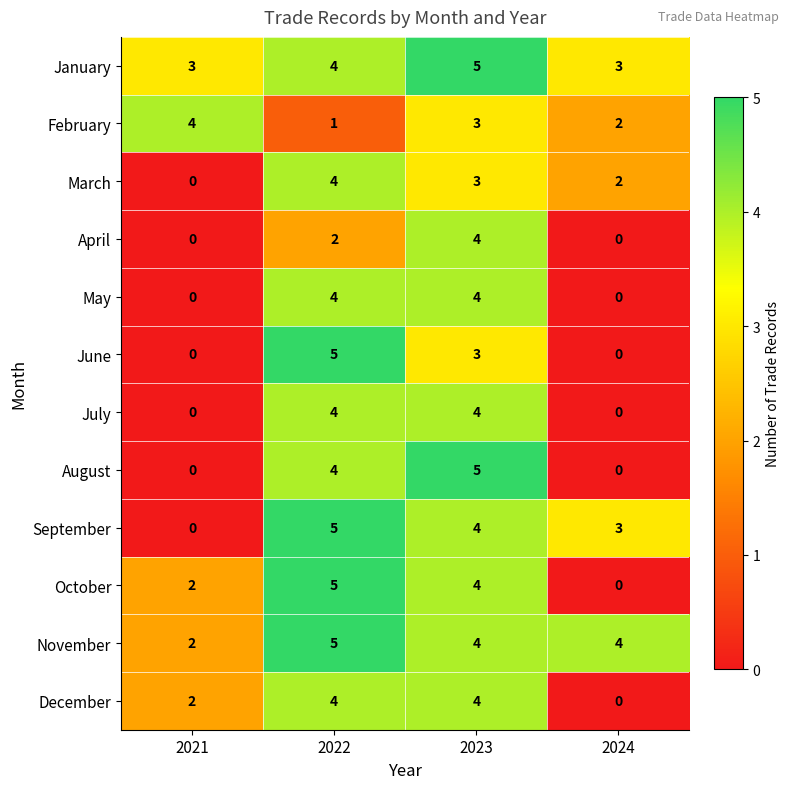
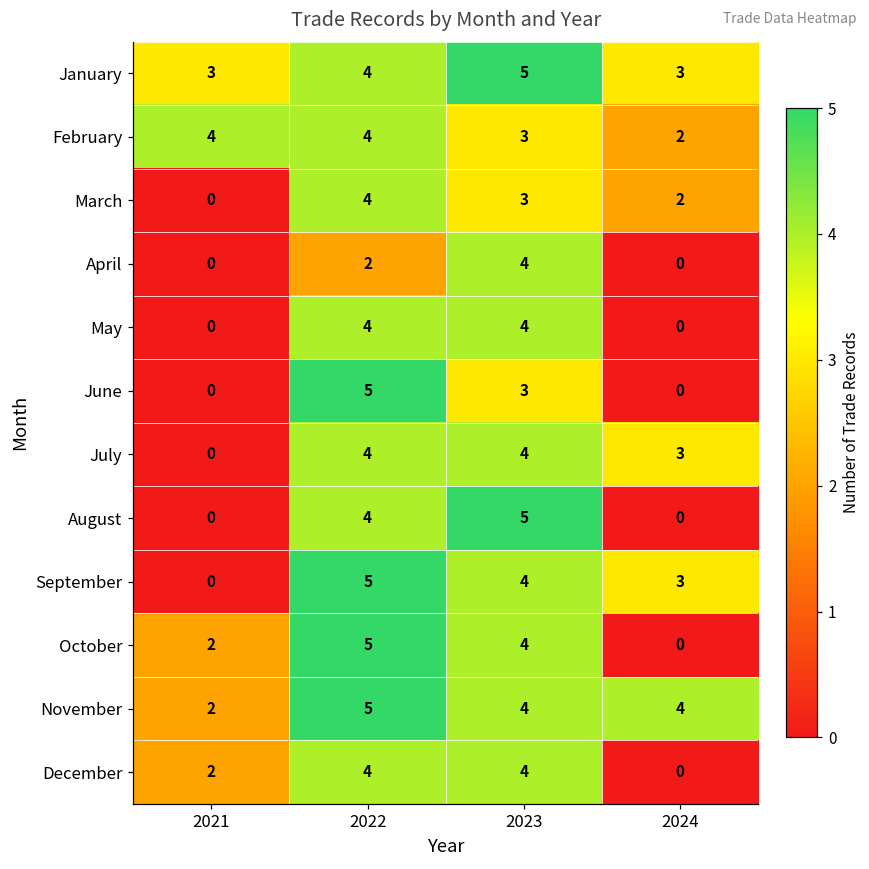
  {
    "January": {
      "2021": 3,
      "2022": 4,
      "2023": 5,
      "2024": 3
    },
    "February": {
      "2021": 4,
-     "2022": 1,
+     "2022": 4,
      "2023": 3,
      "2024": 2
    },
    "March": {
      "2021": 0,
      "2022": 4,
      "2023": 3,
      "2024": 2
    },
    "April": {
      "2021": 0,
      "2022": 2,
      "2023": 4,
      "2024": 0
    },
    "May": {
      "2021": 0,
      "2022": 4,
      "2023": 4,
      "2024": 0
    },
    "June": {
      "2021": 0,
      "2022": 5,
      "2023": 3,
      "2024": 0
    },
    "July": {
      "2021": 0,
      "2022": 4,
      "2023": 4,
-     "2024": 0
+     "2024": 3
    },
    "August": {
      "2021": 0,
      "2022": 4,
      "2023": 5,
      "2024": 0
    },
    "September": {
      "2021": 0,
      "2022": 5,
      "2023": 4,
      "2024": 3
    },
    "October": {
      "2021": 2,
      "2022": 5,
      "2023": 4,
      "2024": 0
    },
    "November": {
      "2021": 2,
      "2022": 5,
      "2023": 4,
      "2024": 4
    },
    "December": {
      "2021": 2,
      "2022": 4,
      "2023": 4,
      "2024": 0
    }
  }
